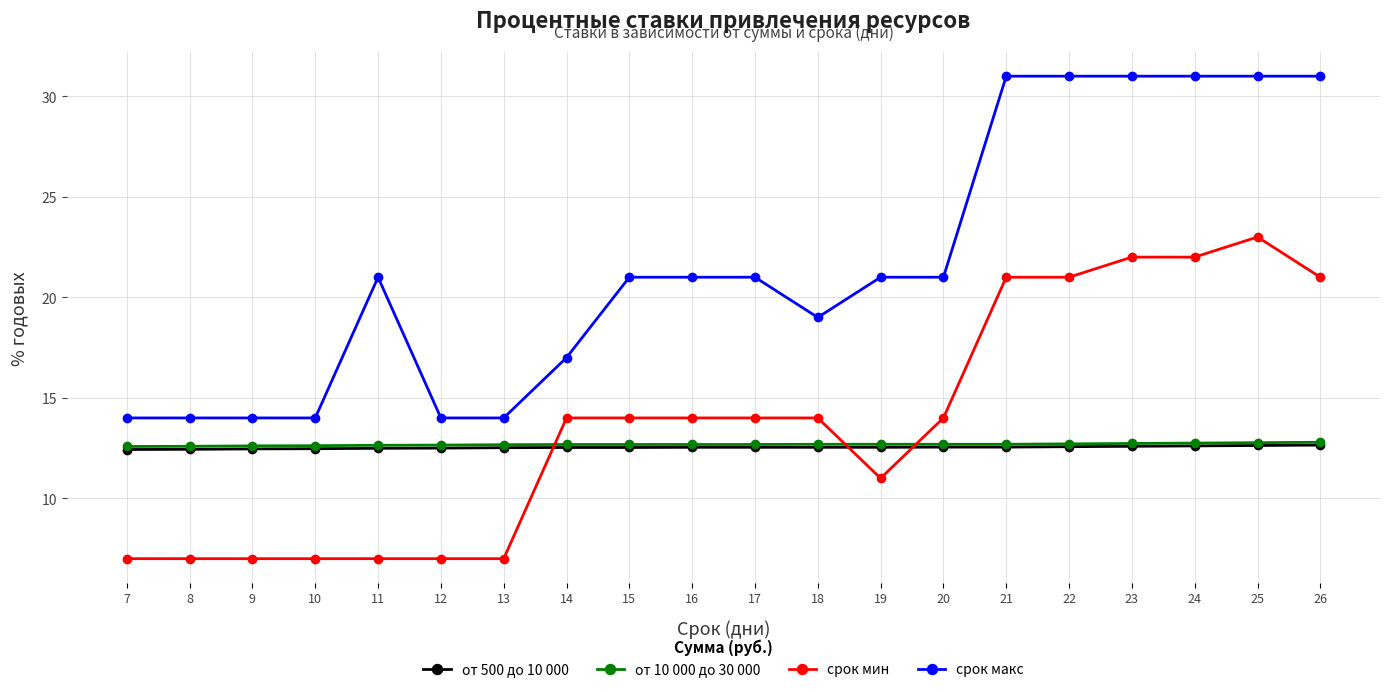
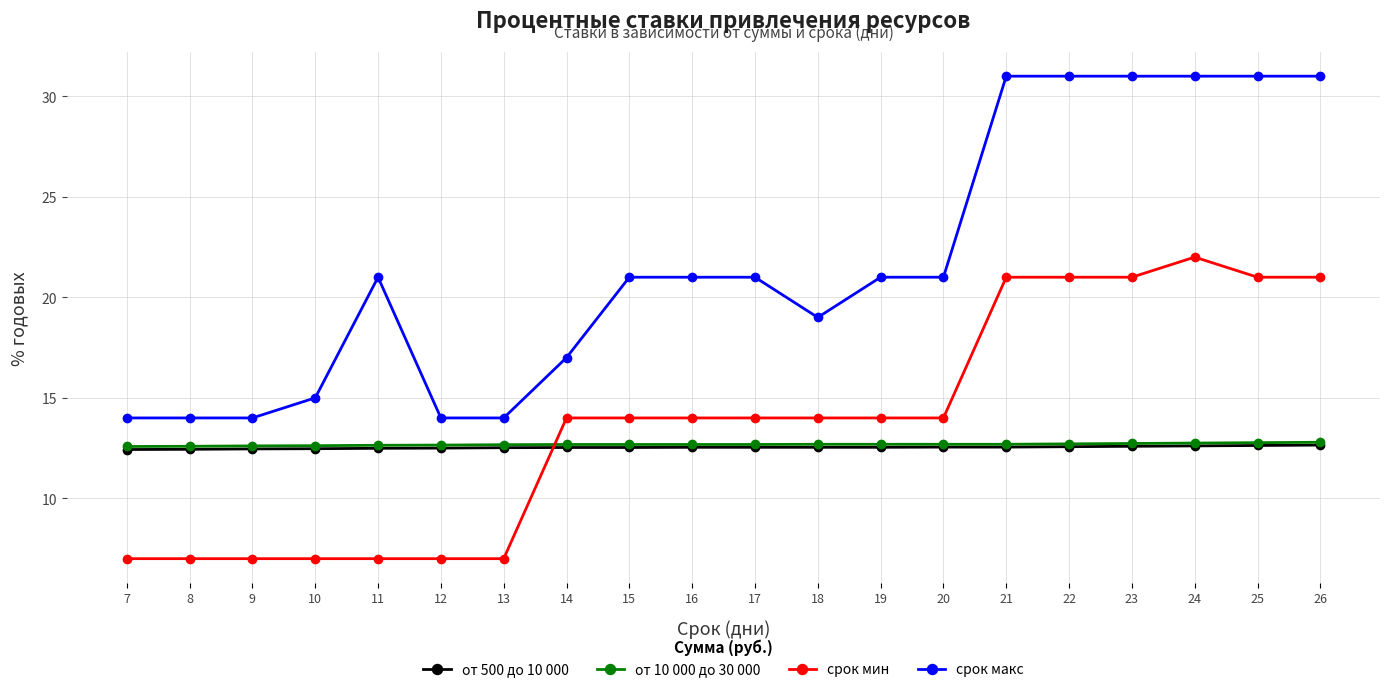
  {
    "от 500 до 10 000": {
      "7": 12.4,
      "8": 12.4,
      "9": 12.5,
      "10": 12.5,
      "11": 12.5,
      "12": 12.5,
      "13": 12.5,
      "14": 12.5,
      "15": 12.5,
      "16": 12.5,
      "17": 12.5,
      "18": 12.5,
      "19": 12.5,
      "20": 12.6,
      "21": 12.6,
      "22": 12.6,
      "23": 12.6,
      "24": 12.6,
      "25": 12.6,
      "26": 12.7
    },
    "от 10 000 до 30 000": {
      "7": 12.6,
      "8": 12.6,
      "9": 12.6,
      "10": 12.6,
      "11": 12.6,
      "12": 12.7,
      "13": 12.7,
      "14": 12.7,
      "15": 12.7,
      "16": 12.7,
      "17": 12.7,
      "18": 12.7,
      "19": 12.7,
      "20": 12.7,
      "21": 12.7,
      "22": 12.7,
      "23": 12.7,
      "24": 12.8,
      "25": 12.8,
      "26": 12.8
    },
    "срок мин": {
      "7": 7,
      "8": 7,
      "9": 7,
      "10": 7,
      "11": 7,
      "12": 7,
      "13": 7,
      "14": 14,
      "15": 14,
      "16": 14,
      "17": 14,
      "18": 14,
-     "19": 11,
+     "19": 14,
      "20": 14,
      "21": 21,
      "22": 21,
-     "23": 22,
+     "23": 21,
      "24": 22,
-     "25": 23,
+     "25": 21,
      "26": 21
    },
    "срок макс": {
      "7": 14,
      "8": 14,
      "9": 14,
-     "10": 14,
+     "10": 15,
      "11": 21,
      "12": 14,
      "13": 14,
      "14": 17,
      "15": 21,
      "16": 21,
      "17": 21,
      "18": 19,
      "19": 21,
      "20": 21,
      "21": 31,
      "22": 31,
      "23": 31,
      "24": 31,
      "25": 31,
      "26": 31
    }
  }
